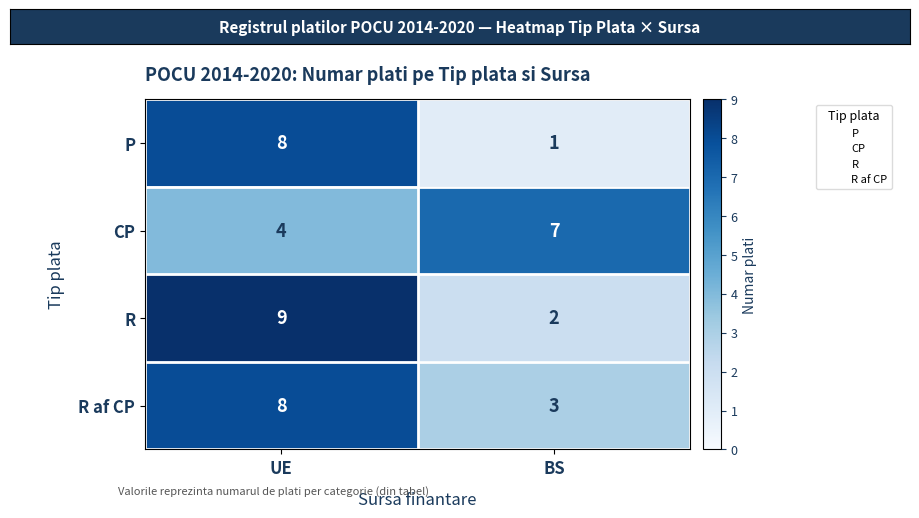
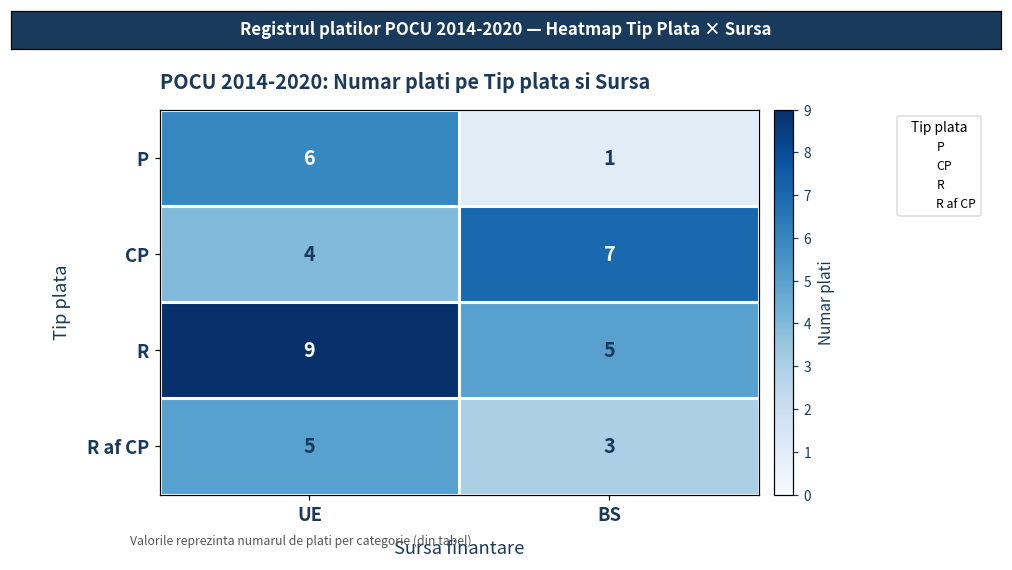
  {
    "P": {
-     "UE": 8,
+     "UE": 6,
      "BS": 1
    },
    "CP": {
      "UE": 4,
      "BS": 7
    },
    "R": {
      "UE": 9,
-     "BS": 2
+     "BS": 5
    },
    "R af CP": {
-     "UE": 8,
+     "UE": 5,
      "BS": 3
    }
  }
